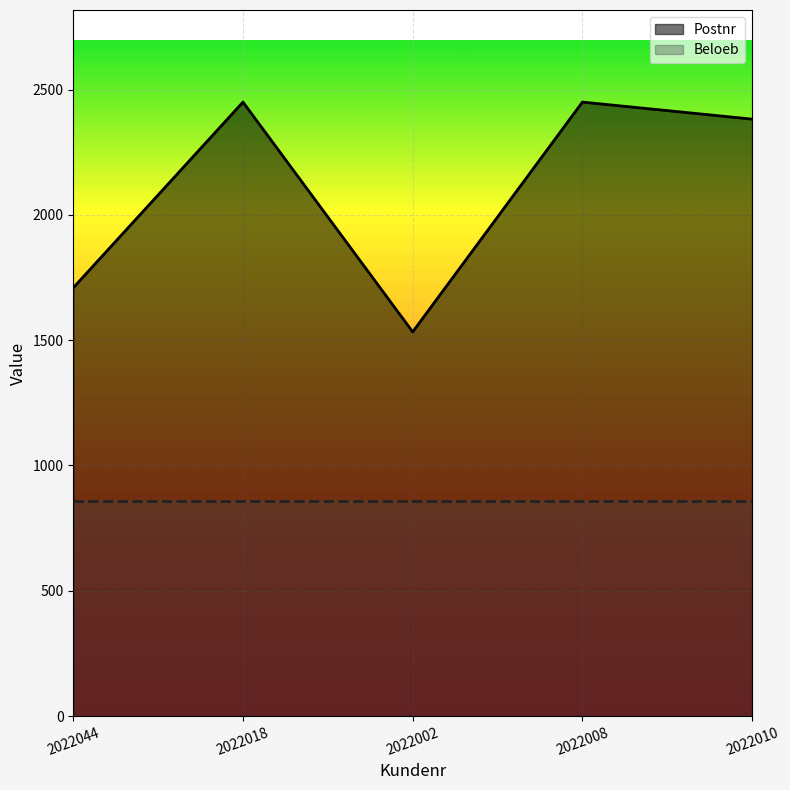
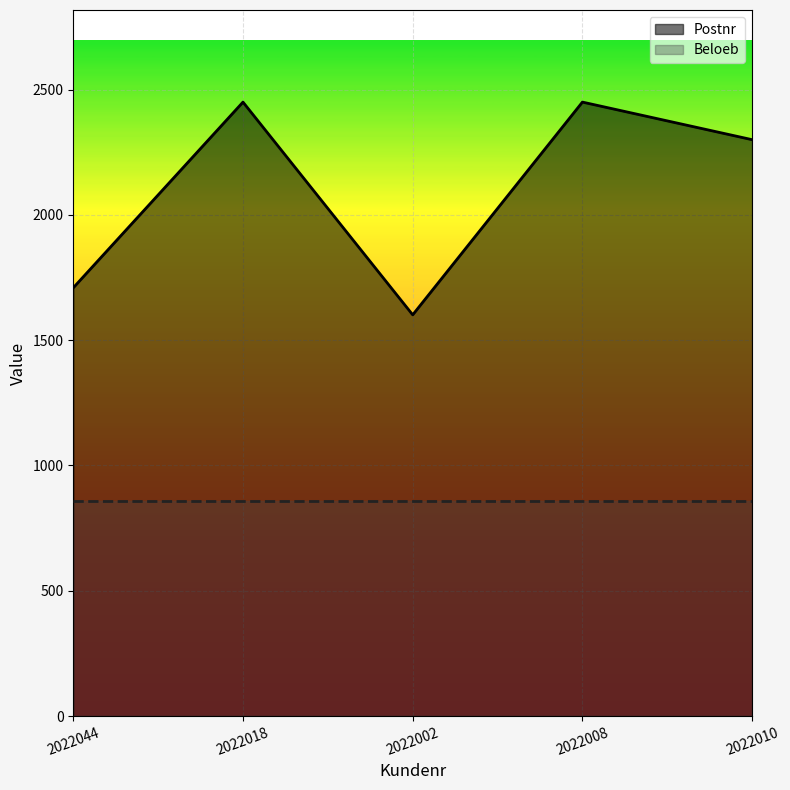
  {
    "Postnr": {
      "2022044": 1710,
      "2022018": 2450,
-     "2022002": 1530,
+     "2022002": 1600,
      "2022008": 2450,
-     "2022010": 2380
+     "2022010": 2300
    },
    "Beloeb": {
      "2022044": 860,
      "2022018": 860,
      "2022002": 860,
      "2022008": 860,
      "2022010": 860
    }
  }
